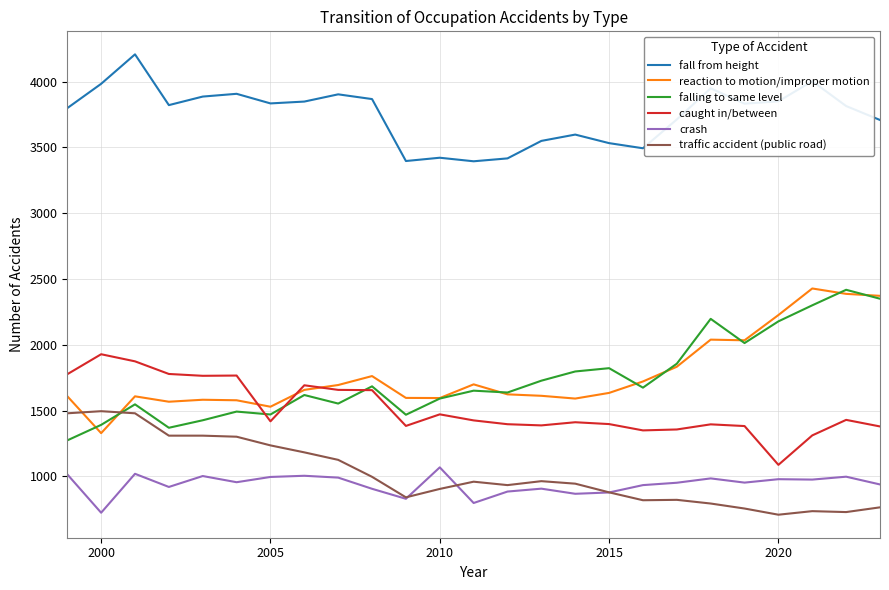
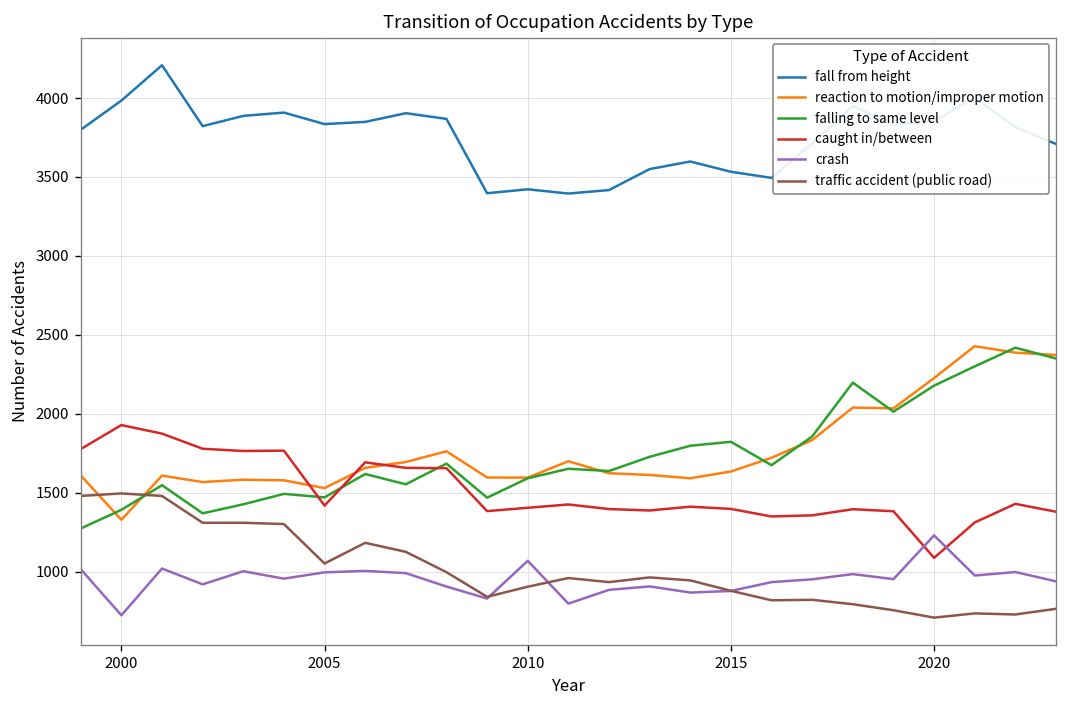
  {
    "fall from height": {
      "2000": 3980,
      "2005": 3840,
      "2010": 3420,
      "2015": 3530
    },
    "reaction to motion/improper motion": {
      "2000": 1330,
      "2005": 1530,
      "2015": 1630,
      "2020": 2230
    },
    "falling to same level": {
      "2000": 1390,
      "2005": 1470,
      "2015": 1820,
      "2020": 2180
    },
    "caught in/between": {
      "2000": 1930,
      "2005": 1420,
-     "2010": 1470,
+     "2010": 1400,
      "2015": 1400,
      "2020": 1090
    },
    "crash": {
      "2000": 720,
      "2005": 1000,
      "2010": 1070,
-     "2020": 980
+     "2020": 1230
    },
    "traffic accident (public road)": {
      "2000": 1500,
-     "2005": 1240,
+     "2005": 1050,
      "2010": 900,
      "2020": 710
    }
  }
